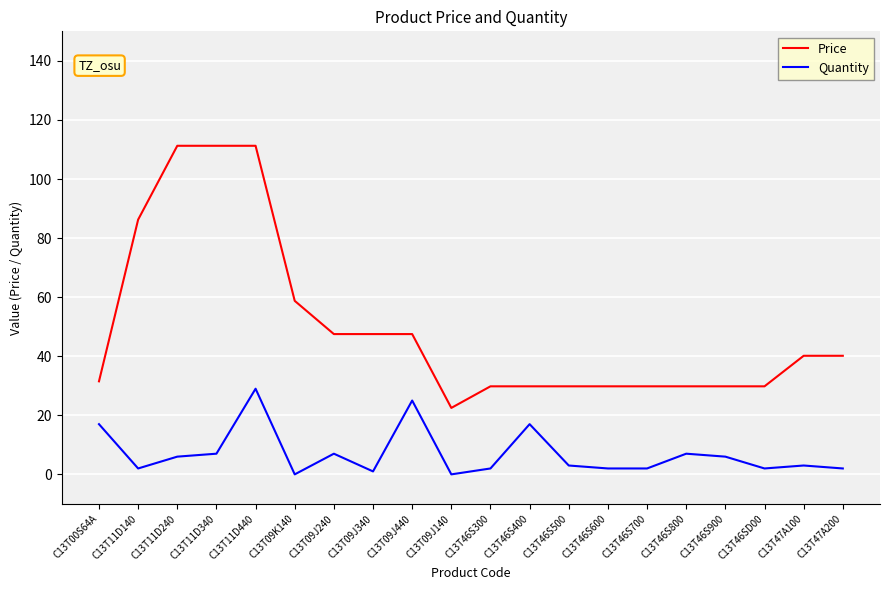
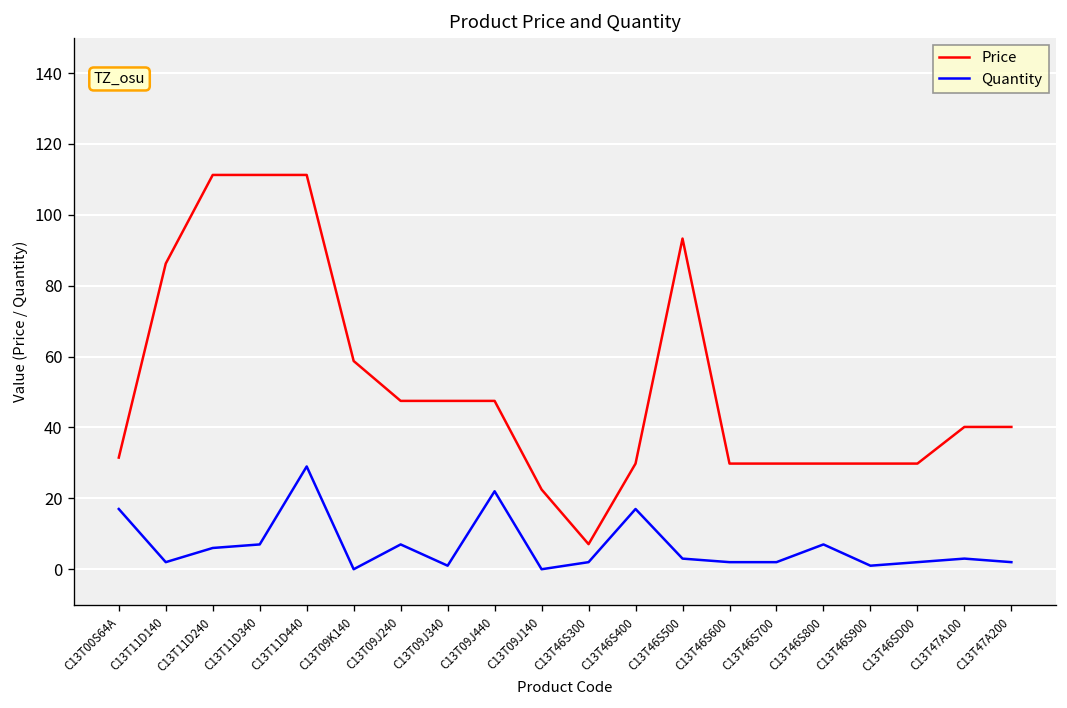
  {
    "Price": {
      "C13T00S64A": 32,
      "C13T11D140": 86,
      "C13T11D240": 111,
      "C13T11D340": 111,
      "C13T11D440": 111,
      "C13T09K140": 59,
      "C13T09J240": 48,
      "C13T09J340": 48,
      "C13T09J440": 48,
      "C13T09J140": 23,
-     "C13T46S300": 30,
+     "C13T46S300": 7,
      "C13T46S400": 30,
-     "C13T46S500": 30,
+     "C13T46S500": 93,
      "C13T46S600": 30,
      "C13T46S700": 30,
      "C13T46S800": 30,
      "C13T46S900": 30,
      "C13T46SD00": 30,
      "C13T47A100": 40,
      "C13T47A200": 40
    },
    "Quantity": {
      "C13T00S64A": 17,
      "C13T11D140": 2,
      "C13T11D240": 6,
      "C13T11D340": 7,
      "C13T11D440": 29,
      "C13T09K140": 0,
      "C13T09J240": 7,
      "C13T09J340": 1,
-     "C13T09J440": 25,
+     "C13T09J440": 22,
      "C13T09J140": 0,
      "C13T46S300": 2,
      "C13T46S400": 17,
      "C13T46S500": 3,
      "C13T46S600": 2,
      "C13T46S700": 2,
      "C13T46S800": 7,
-     "C13T46S900": 6,
+     "C13T46S900": 1,
      "C13T46SD00": 2,
      "C13T47A100": 3,
      "C13T47A200": 2
    }
  }
